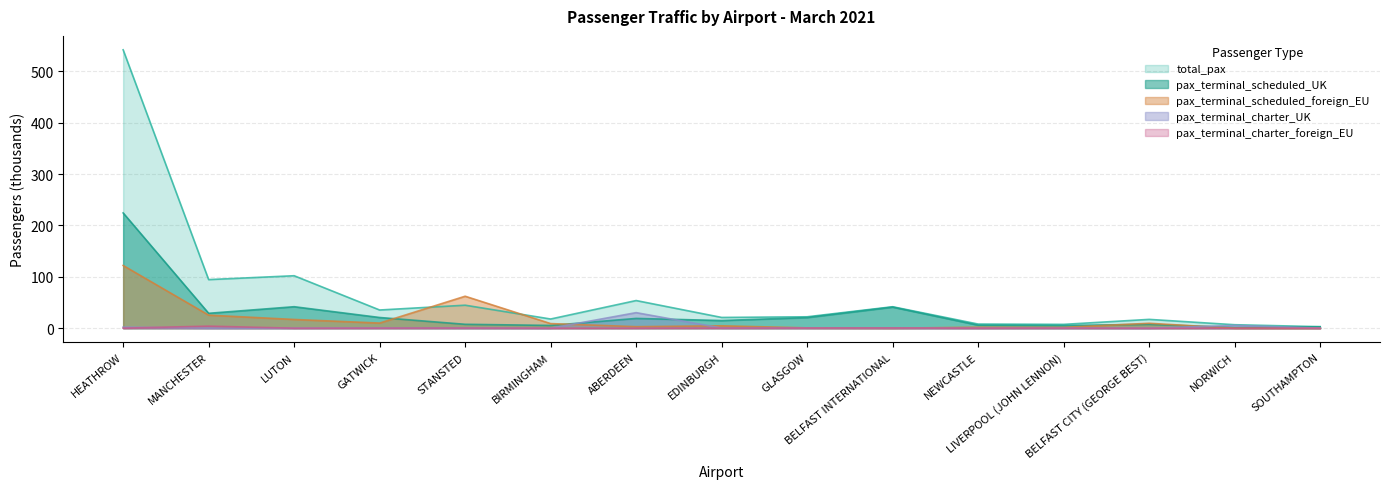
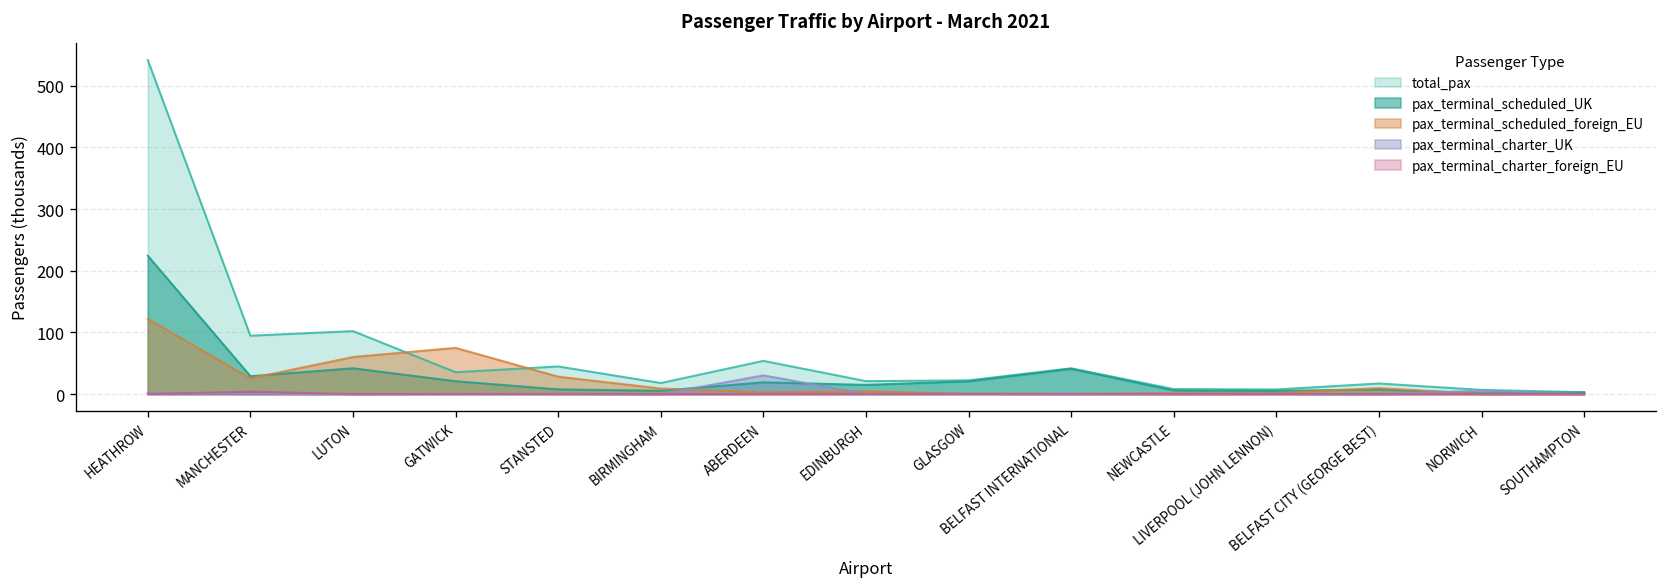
  {
    "pax_terminal_scheduled_foreign_EU": {
      "HEATHROW": 120,
-     "LUTON": 20,
-     "GATWICK": 10,
-     "STANSTED": 60
+     "LUTON": 60,
+     "GATWICK": 70,
+     "STANSTED": 30
    }
  }
